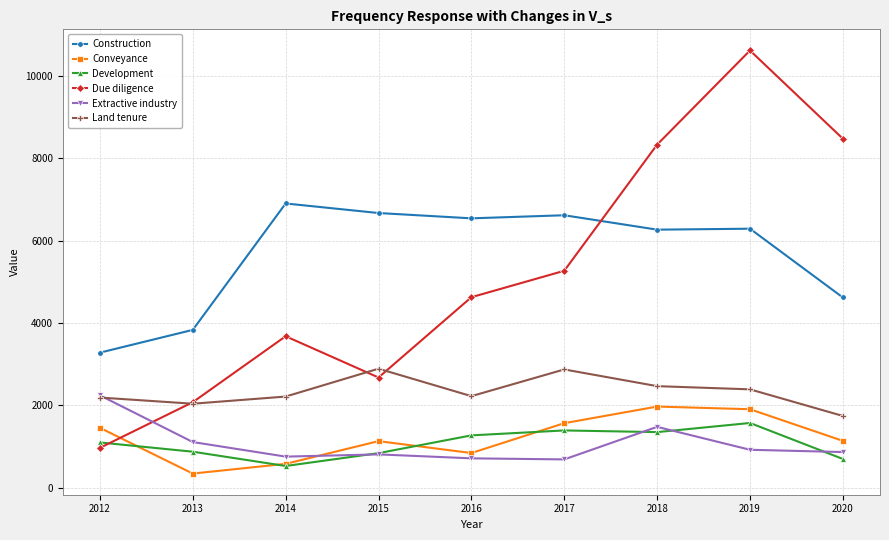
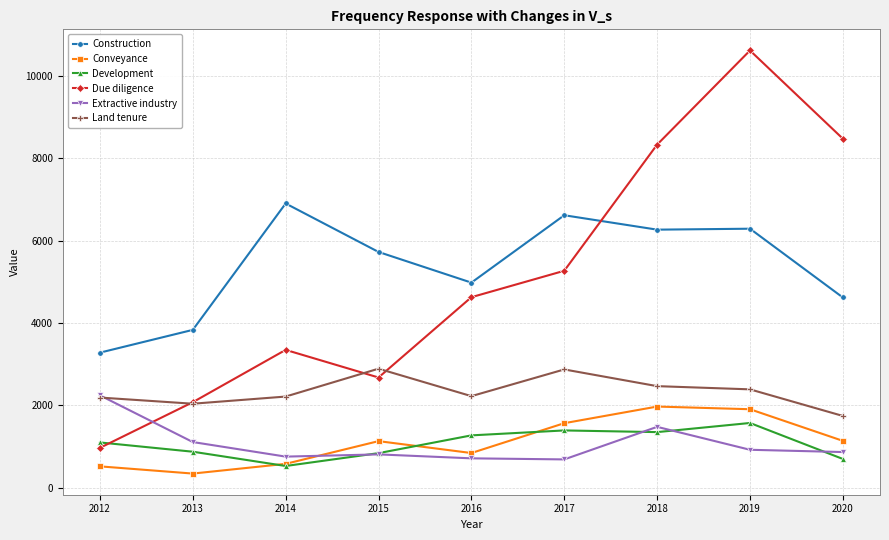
  {
    "Construction": {
      "2012": 3300,
      "2013": 3800,
      "2014": 6900,
-     "2015": 6700,
-     "2016": 6500,
+     "2015": 5700,
+     "2016": 5000,
      "2017": 6600,
      "2018": 6300,
      "2019": 6300,
      "2020": 4600
    },
    "Conveyance": {
-     "2012": 1500,
+     "2012": 500,
      "2013": 300,
      "2015": 1100,
      "2016": 800,
      "2017": 1600,
      "2018": 2000,
      "2019": 1900,
      "2020": 1100
    },
    "Development": {
      "2012": 1100,
      "2013": 900,
      "2016": 1300,
      "2017": 1400,
      "2018": 1400,
      "2019": 1600,
      "2020": 700
    },
    "Due diligence": {
      "2012": 1000,
-     "2014": 3700,
+     "2014": 3300,
      "2015": 2700,
      "2016": 4600,
      "2017": 5300,
      "2018": 8300,
      "2019": 10600,
      "2020": 8500
    },
    "Extractive industry": {
      "2013": 1100,
      "2014": 800,
      "2016": 700,
      "2017": 700,
      "2018": 1500,
      "2019": 900,
      "2020": 900
    },
    "Land tenure": {
      "2014": 2200,
      "2015": 2900,
      "2016": 2200,
      "2017": 2900,
      "2018": 2500,
      "2019": 2400,
      "2020": 1700
    }
  }
